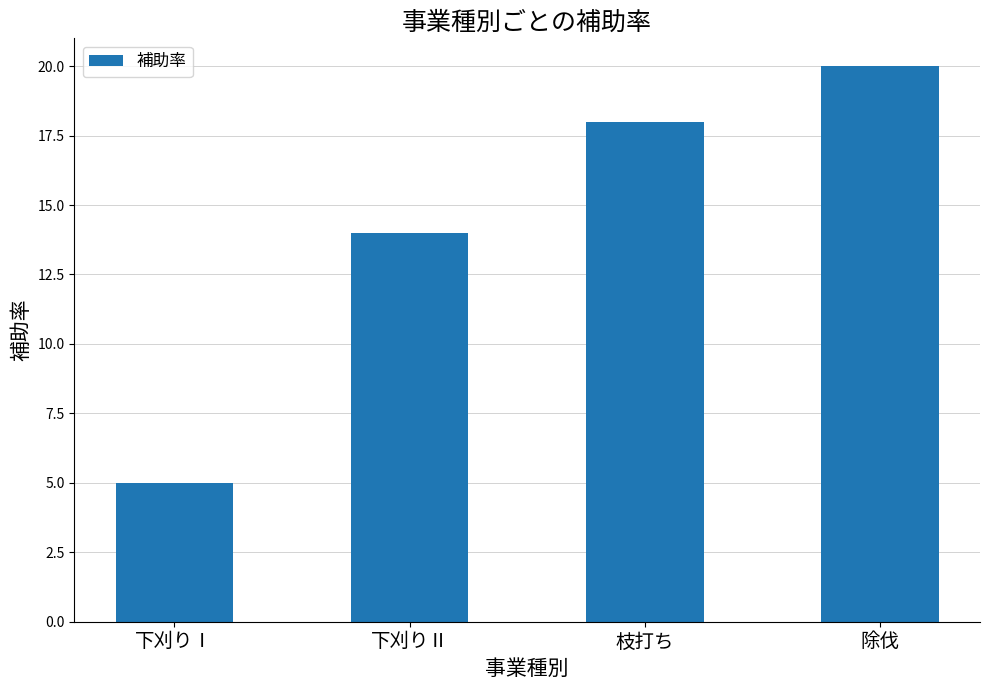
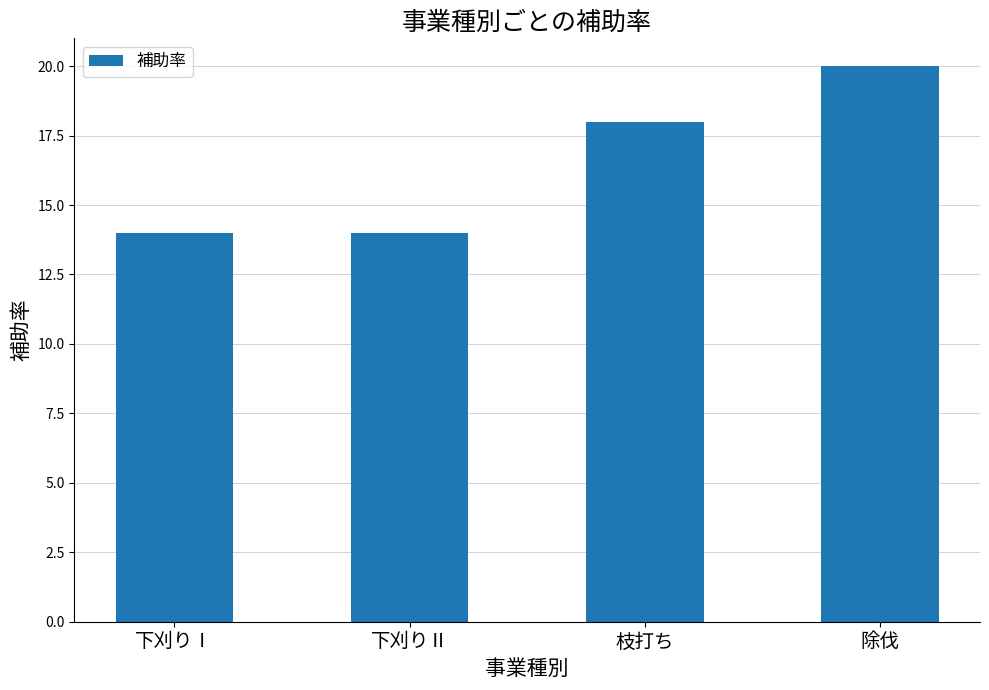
  {
-   "下刈りⅠ": 5,
+   "下刈りⅠ": 14,
    "下刈りⅡ": 14,
    "枝打ち": 18,
    "除伐": 20
  }
